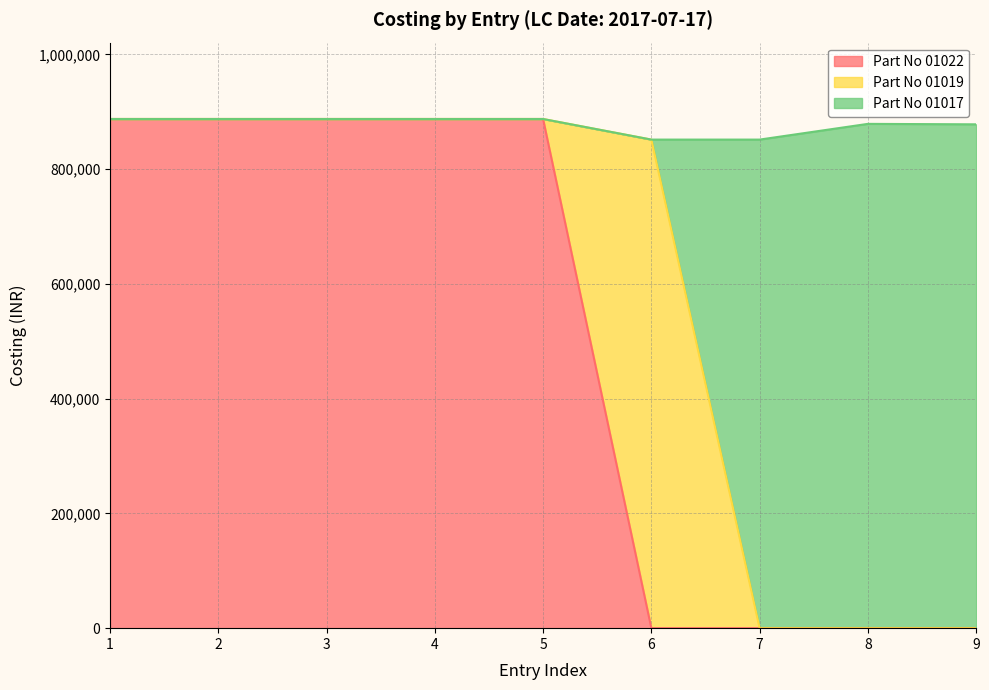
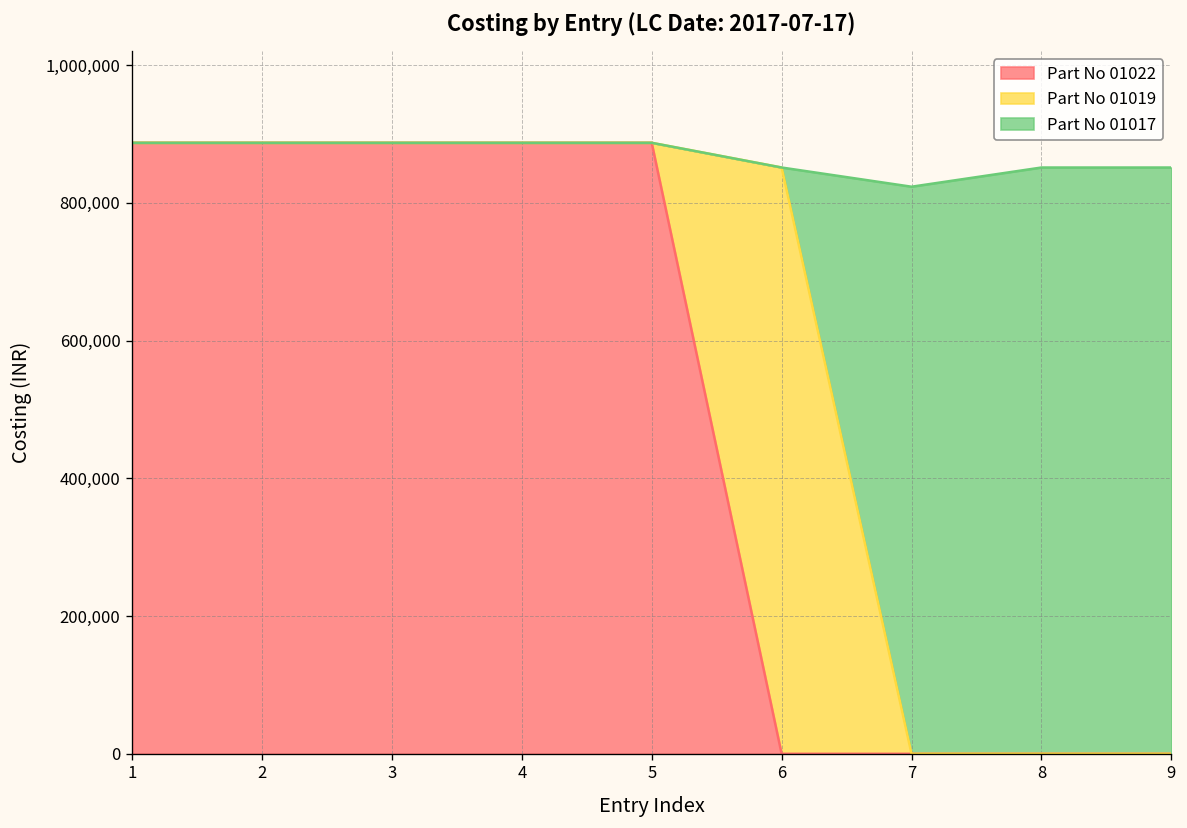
  {
    "Part No 01022": {
      "6": "0"
    },
    "Part No 01017": {
-     "7": "850,000",
-     "8": "880,000",
-     "9": "880,000"
+     "7": "820,000",
+     "8": "850,000",
+     "9": "850,000"
    }
  }
